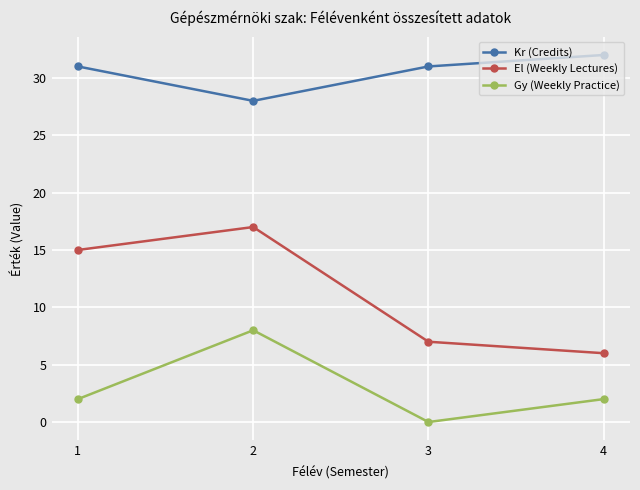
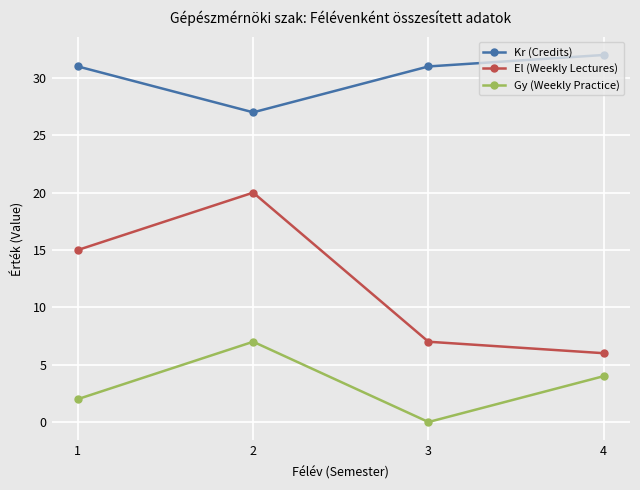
  {
    "Kr (Credits)": {
      "1": 31,
-     "2": 28,
+     "2": 27,
      "3": 31
    },
    "El (Weekly Lectures)": {
      "1": 15,
-     "2": 17,
+     "2": 20,
      "3": 7,
      "4": 6
    },
    "Gy (Weekly Practice)": {
      "1": 2,
-     "2": 8,
+     "2": 7,
      "3": 0,
-     "4": 2
+     "4": 4
    }
  }
